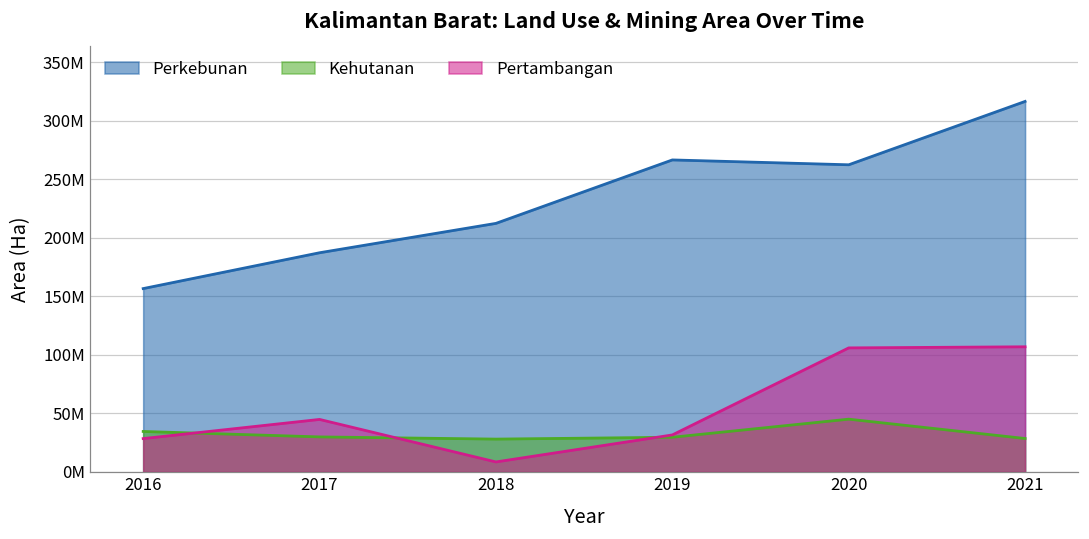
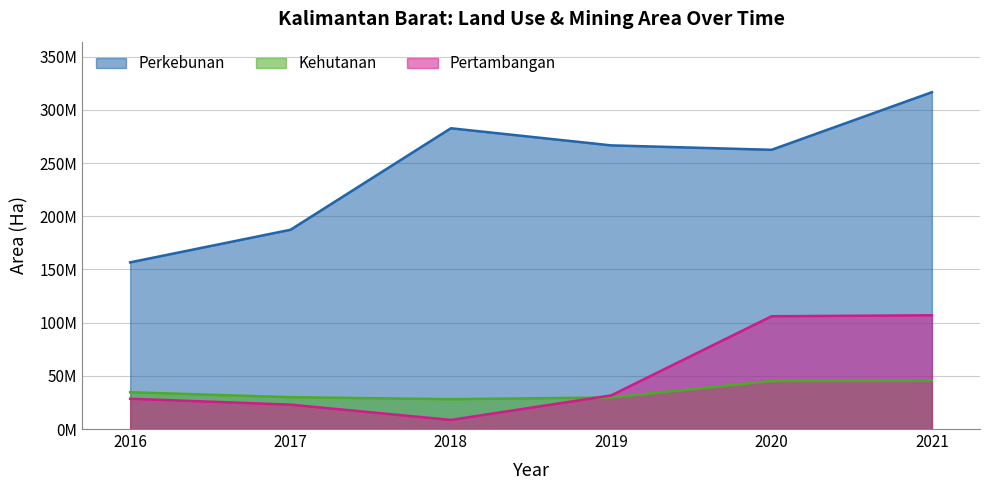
  {
    "Perkebunan": {
      "2016": 157000000,
      "2017": 187000000,
-     "2018": 212000000,
+     "2018": 283000000,
      "2019": 267000000,
      "2020": 262000000,
      "2021": 317000000
    },
    "Kehutanan": {
      "2016": 35000000,
      "2017": 30000000,
      "2018": 28000000,
      "2020": 45000000,
-     "2021": 29000000
+     "2021": 46000000
    },
    "Pertambangan": {
      "2016": 28000000,
-     "2017": 45000000,
+     "2017": 23000000,
      "2018": 9000000,
      "2020": 106000000,
      "2021": 107000000
    }
  }
